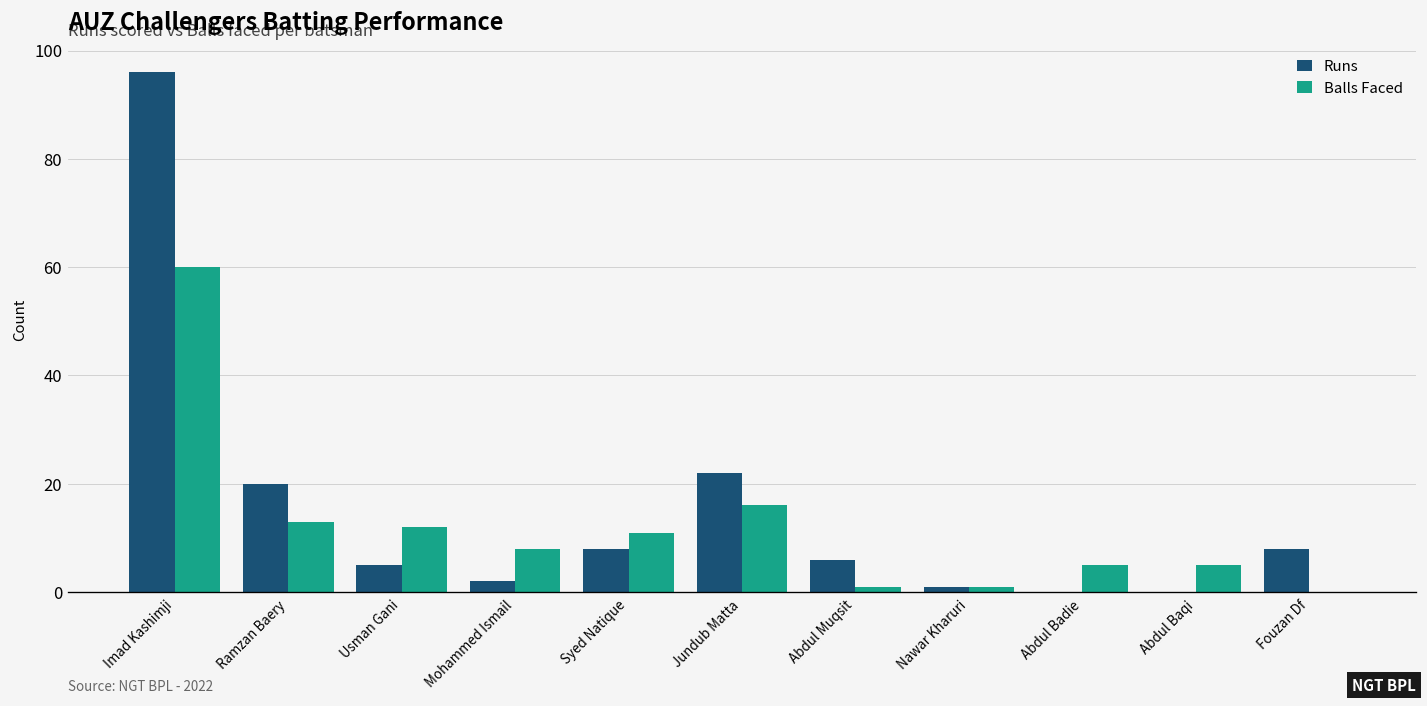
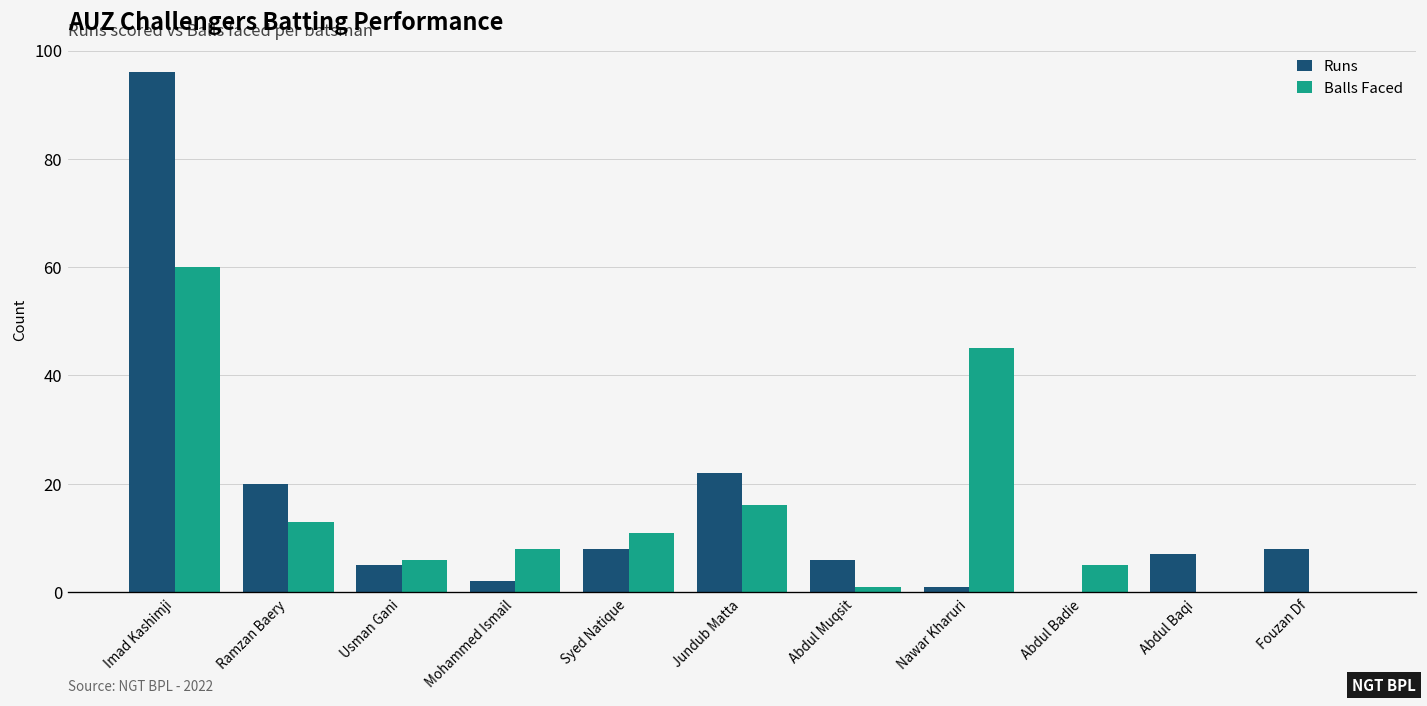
  {
    "Runs": {
      "Imad Kashimji": 96,
      "Ramzan Baery": 20,
      "Usman Gani": 5,
      "Mohammed Ismail": 2,
      "Syed Natique": 8,
      "Jundub Matta": 22,
      "Abdul Muqsit": 6,
      "Nawar Kharuri": 1,
      "Abdul Badie": 0,
-     "Abdul Baqi": 0,
+     "Abdul Baqi": 7,
      "Fouzan Df": 8
    },
    "Balls Faced": {
      "Imad Kashimji": 60,
      "Ramzan Baery": 13,
-     "Usman Gani": 12,
+     "Usman Gani": 6,
      "Mohammed Ismail": 8,
      "Syed Natique": 11,
      "Jundub Matta": 16,
      "Abdul Muqsit": 1,
-     "Nawar Kharuri": 1,
+     "Nawar Kharuri": 45,
      "Abdul Badie": 5,
-     "Abdul Baqi": 5,
+     "Abdul Baqi": 0,
      "Fouzan Df": 0
    }
  }
